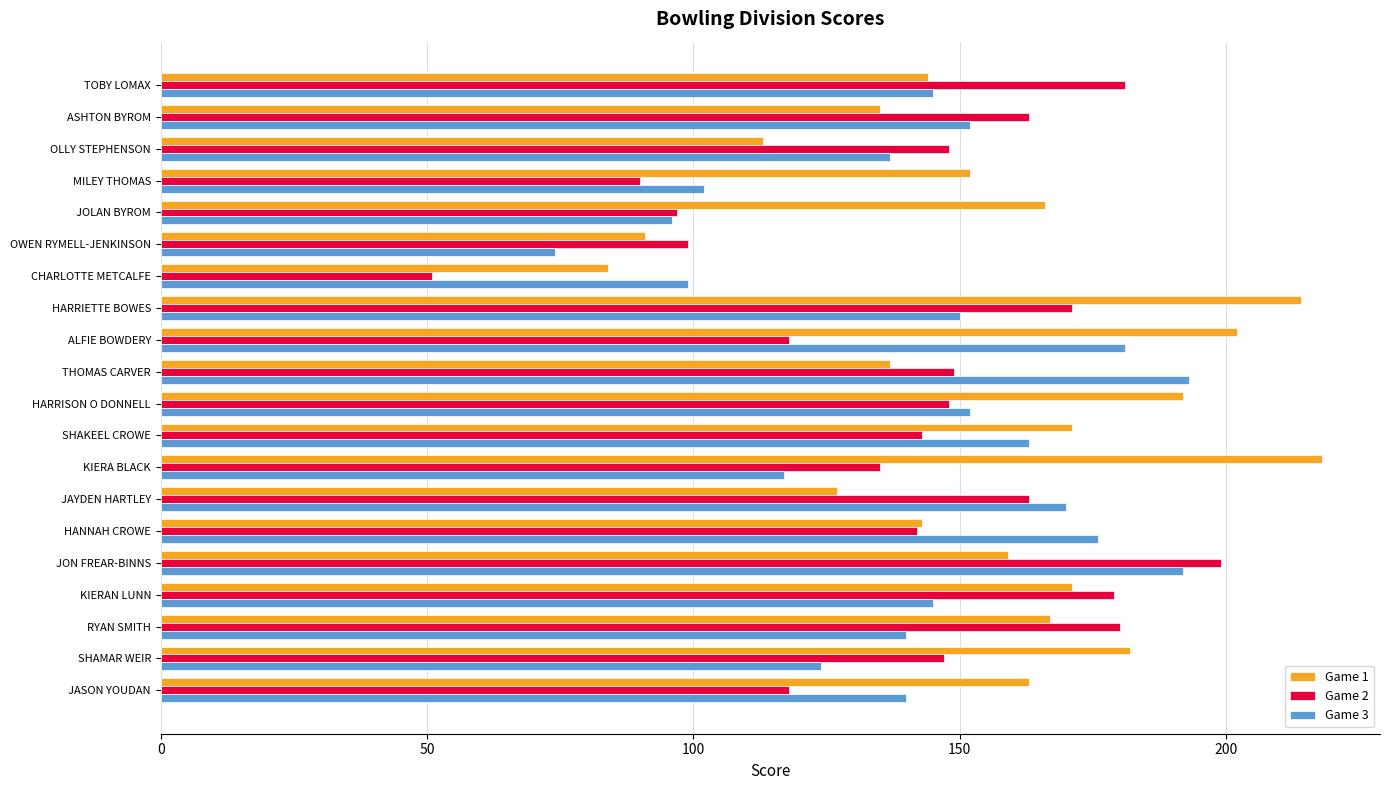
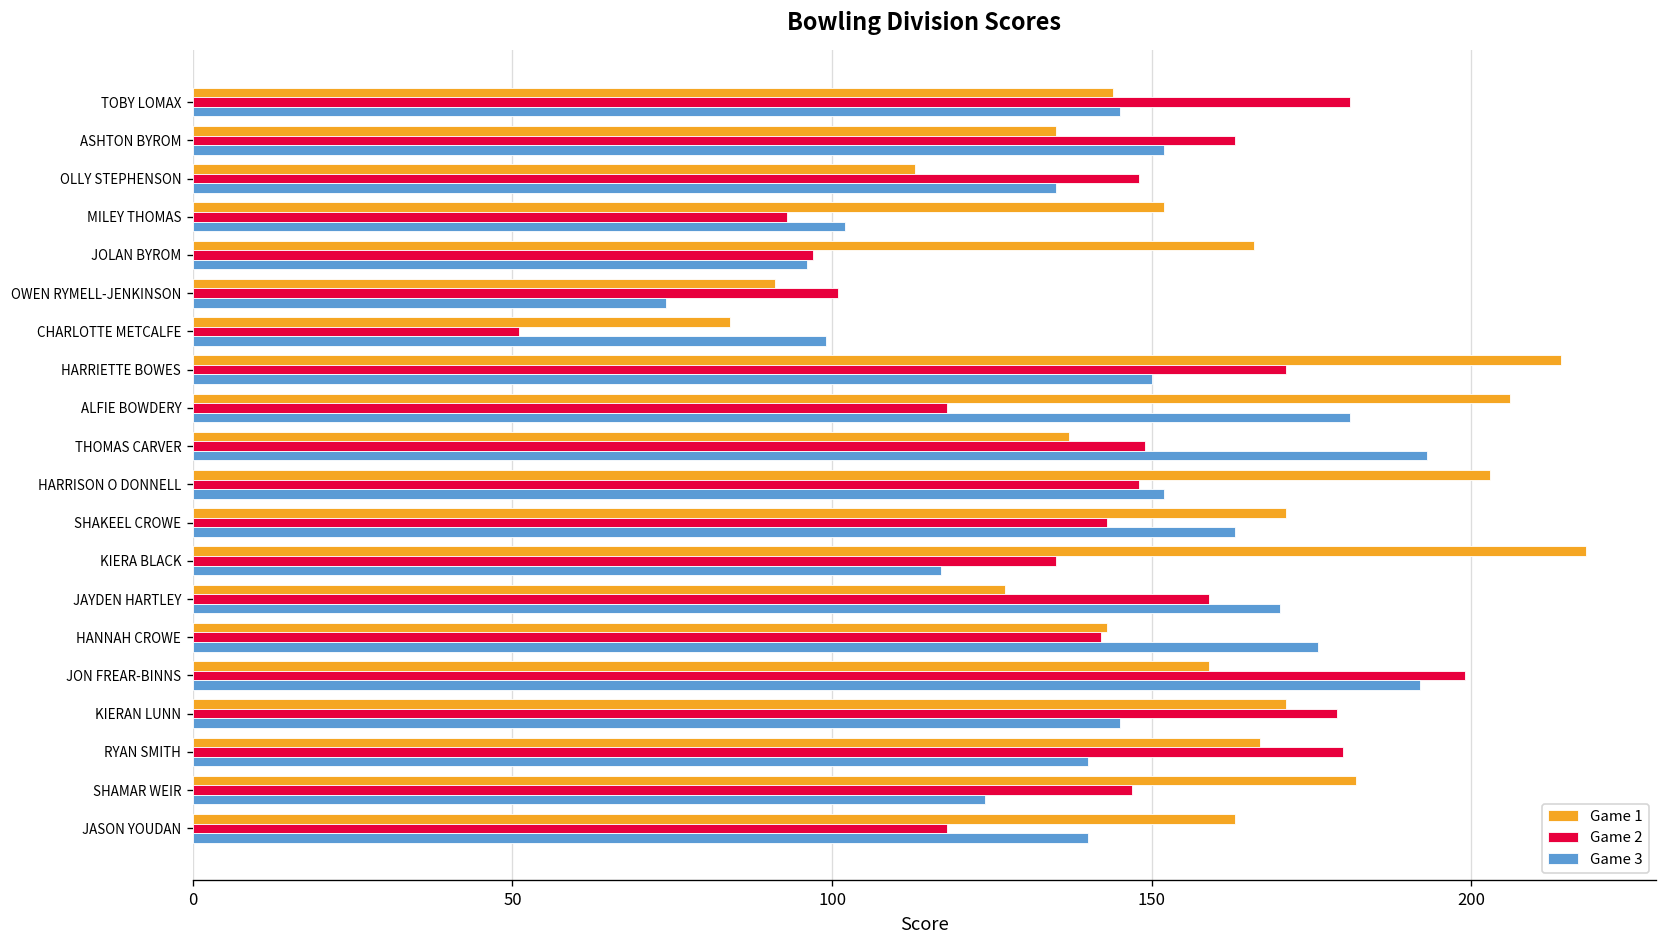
  {
    "Game 1": {
      "TOBY LOMAX": 144,
      "ASHTON BYROM": 135,
      "OLLY STEPHENSON": 113,
      "MILEY THOMAS": 152,
      "JOLAN BYROM": 166,
      "OWEN RYMELL-JENKINSON": 91,
      "CHARLOTTE METCALFE": 84,
      "HARRIETTE BOWES": 214,
-     "ALFIE BOWDERY": 202,
+     "ALFIE BOWDERY": 206,
      "THOMAS CARVER": 137,
-     "HARRISON O DONNELL": 192,
+     "HARRISON O DONNELL": 203,
      "SHAKEEL CROWE": 171,
      "KIERA BLACK": 218,
      "JAYDEN HARTLEY": 127,
      "HANNAH CROWE": 143,
      "JON FREAR-BINNS": 159,
      "KIERAN LUNN": 171,
      "RYAN SMITH": 167,
      "SHAMAR WEIR": 182,
      "JASON YOUDAN": 163
    },
    "Game 2": {
      "TOBY LOMAX": 181,
      "ASHTON BYROM": 163,
      "OLLY STEPHENSON": 148,
-     "MILEY THOMAS": 90,
+     "MILEY THOMAS": 93,
      "JOLAN BYROM": 97,
-     "OWEN RYMELL-JENKINSON": 99,
+     "OWEN RYMELL-JENKINSON": 101,
      "CHARLOTTE METCALFE": 51,
      "HARRIETTE BOWES": 171,
      "ALFIE BOWDERY": 118,
      "THOMAS CARVER": 149,
      "HARRISON O DONNELL": 148,
      "SHAKEEL CROWE": 143,
      "KIERA BLACK": 135,
-     "JAYDEN HARTLEY": 163,
+     "JAYDEN HARTLEY": 159,
      "HANNAH CROWE": 142,
      "JON FREAR-BINNS": 199,
      "KIERAN LUNN": 179,
      "RYAN SMITH": 180,
      "SHAMAR WEIR": 147,
      "JASON YOUDAN": 118
    },
    "Game 3": {
      "TOBY LOMAX": 145,
      "ASHTON BYROM": 152,
-     "OLLY STEPHENSON": 137,
+     "OLLY STEPHENSON": 135,
      "MILEY THOMAS": 102,
      "JOLAN BYROM": 96,
      "OWEN RYMELL-JENKINSON": 74,
      "CHARLOTTE METCALFE": 99,
      "HARRIETTE BOWES": 150,
      "ALFIE BOWDERY": 181,
      "THOMAS CARVER": 193,
      "HARRISON O DONNELL": 152,
      "SHAKEEL CROWE": 163,
      "KIERA BLACK": 117,
      "JAYDEN HARTLEY": 170,
      "HANNAH CROWE": 176,
      "JON FREAR-BINNS": 192,
      "KIERAN LUNN": 145,
      "RYAN SMITH": 140,
      "SHAMAR WEIR": 124,
      "JASON YOUDAN": 140
    }
  }
